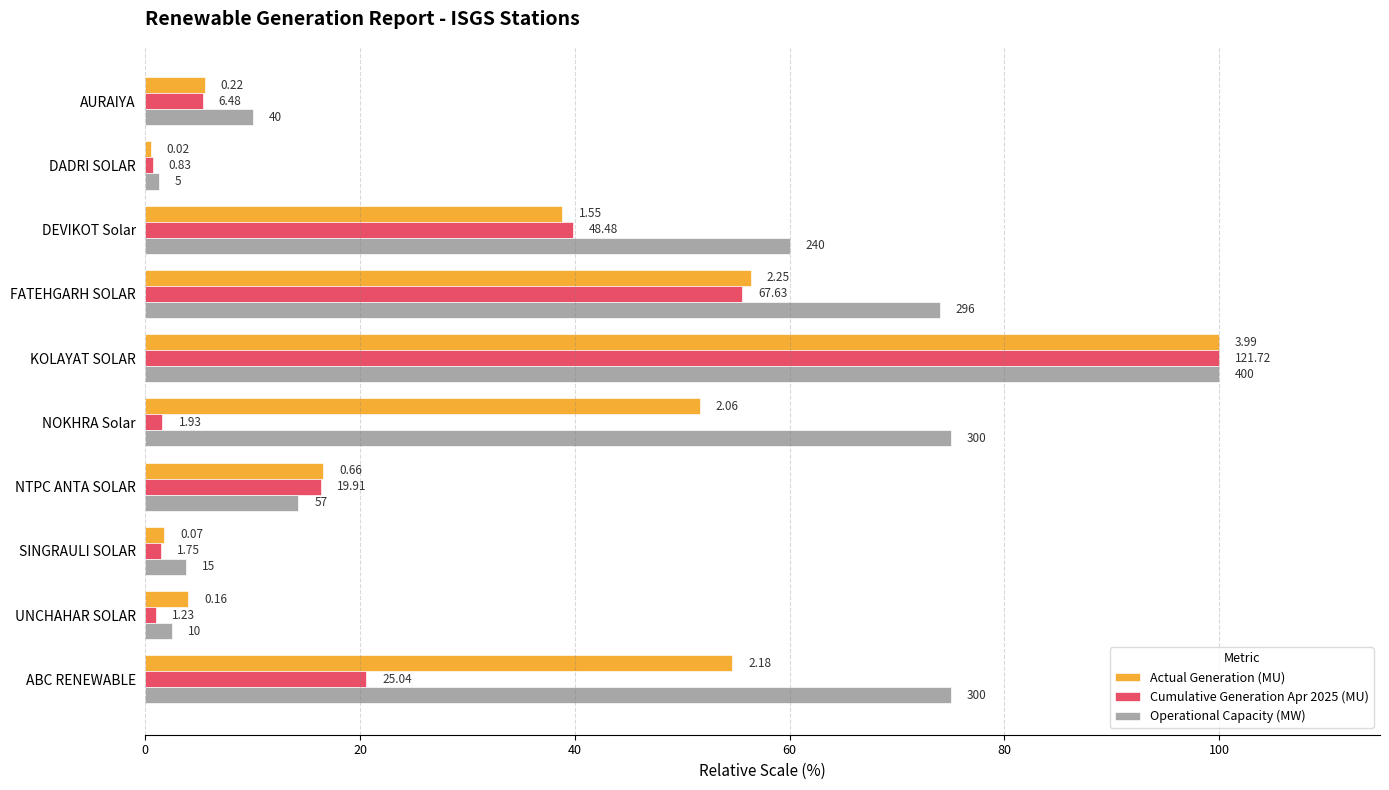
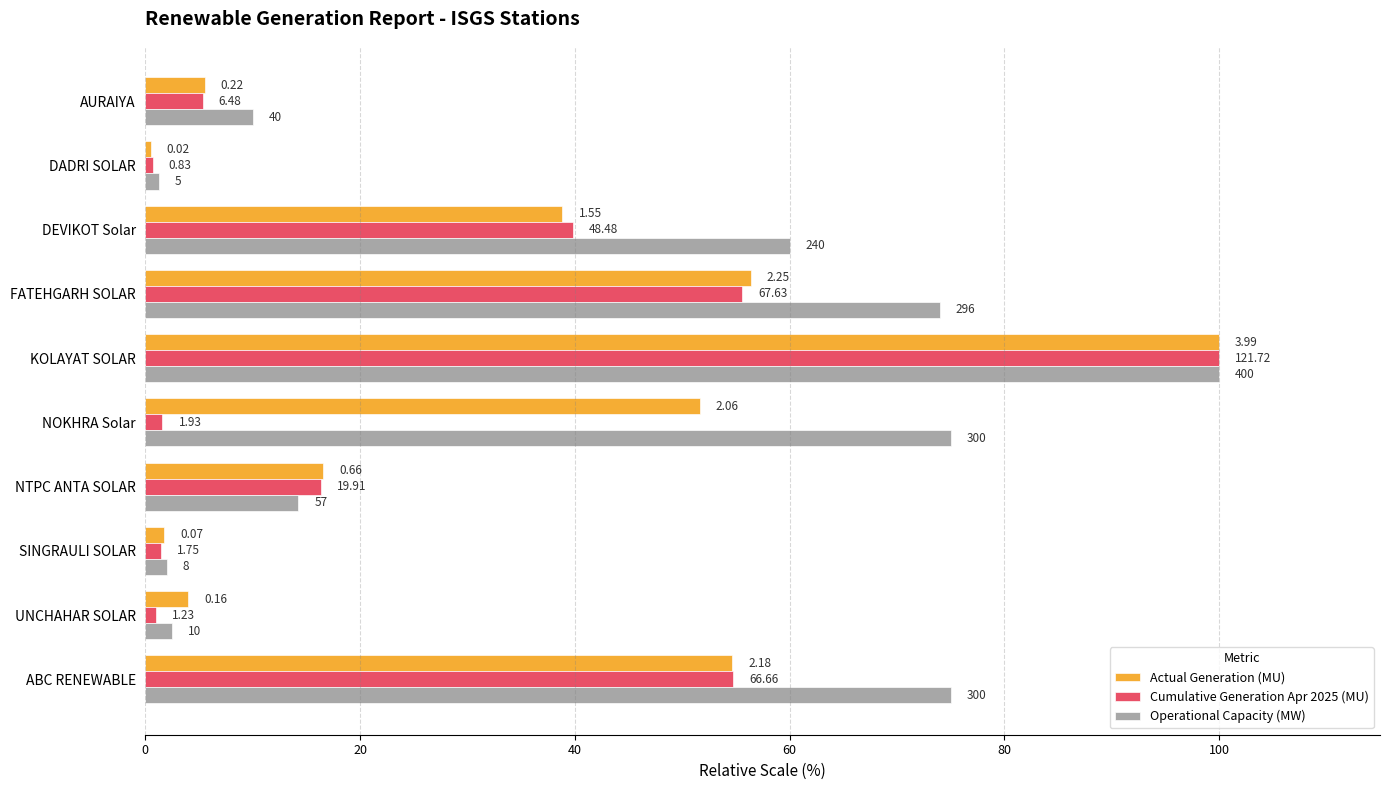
  {
    "Actual Generation (MU)": {
      "SINGRAULI SOLAR": 1.75
    },
    "Cumulative Generation Apr 2025 (MU)": {
-     "ABC RENEWABLE": 25.04
+     "ABC RENEWABLE": 66.66
    },
    "Operational Capacity (MW)": {
-     "SINGRAULI SOLAR": 15
+     "SINGRAULI SOLAR": 8
    }
  }
